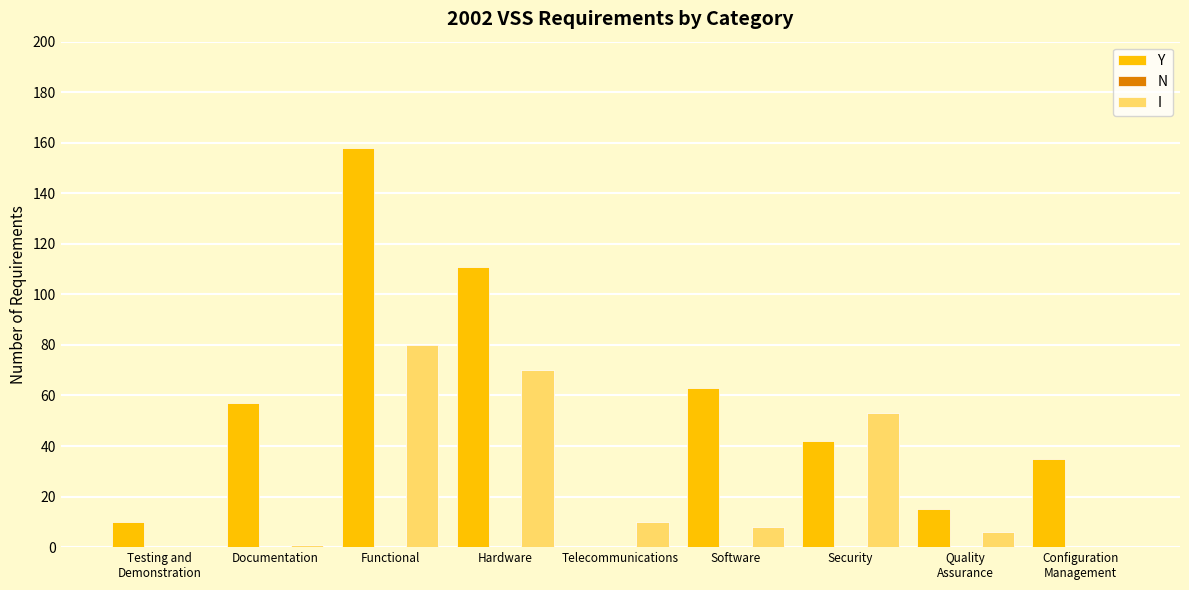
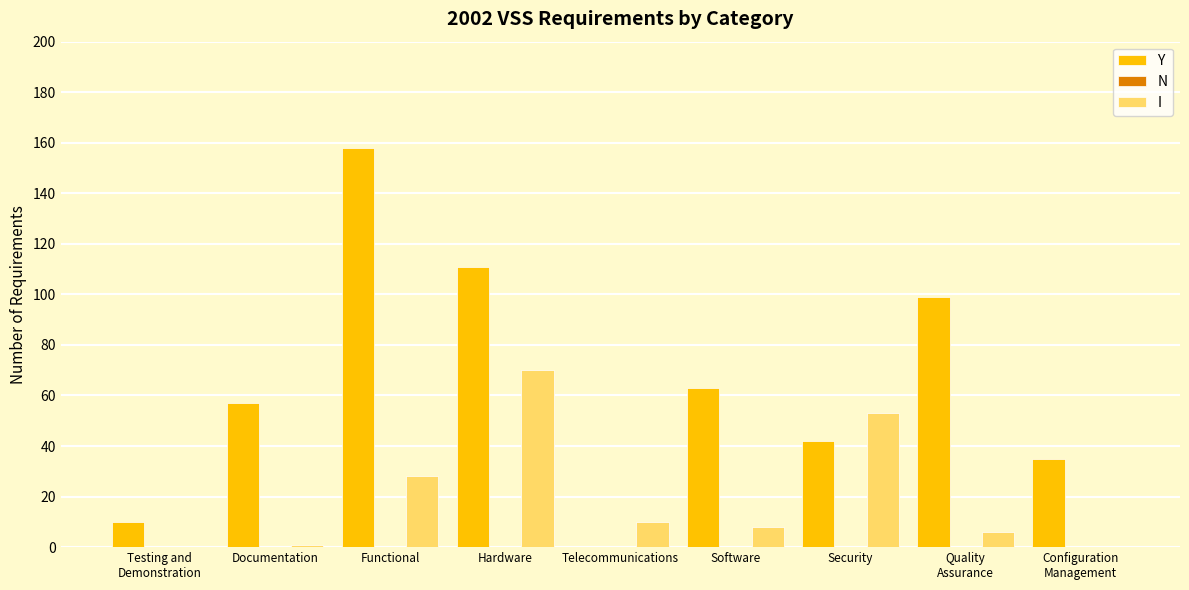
  {
    "Y": {
      "Testing and Demonstration": 10,
      "Documentation": 57,
      "Functional": 158,
      "Hardware": 111,
      "Telecommunications": 0,
      "Software": 63,
      "Security": 42,
-     "Quality Assurance": 15,
+     "Quality Assurance": 99,
      "Configuration Management": 35
    },
    "N": {
      "Testing and Demonstration": 0,
      "Documentation": 0,
      "Functional": 0,
      "Hardware": 0,
      "Telecommunications": 0,
      "Software": 0,
      "Security": 0,
      "Quality Assurance": 0,
      "Configuration Management": 0
    },
    "I": {
      "Testing and Demonstration": 0,
      "Documentation": 1,
-     "Functional": 80,
+     "Functional": 28,
      "Hardware": 70,
      "Telecommunications": 10,
      "Software": 8,
      "Security": 53,
      "Quality Assurance": 6,
      "Configuration Management": 0
    }
  }
